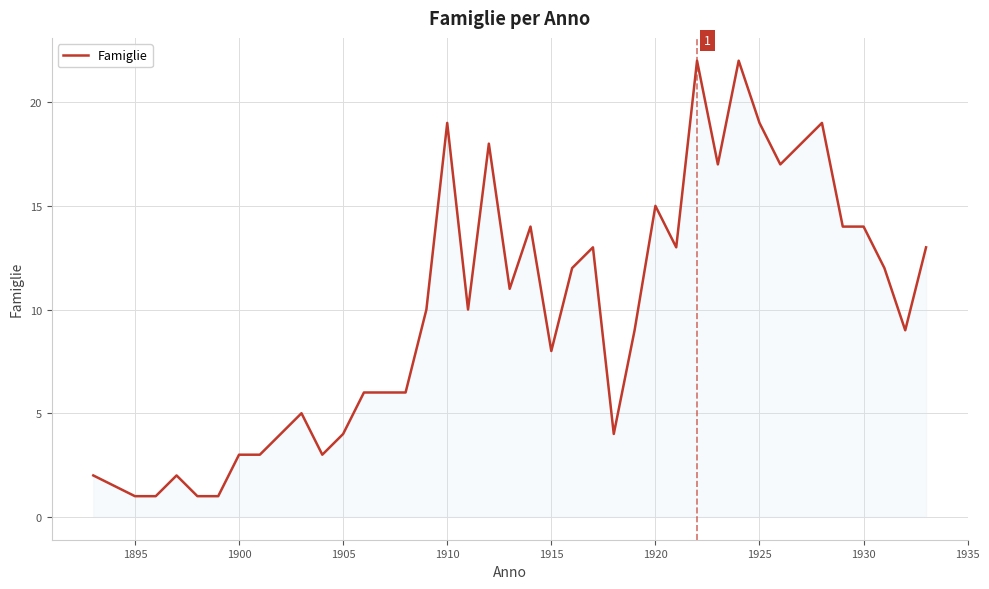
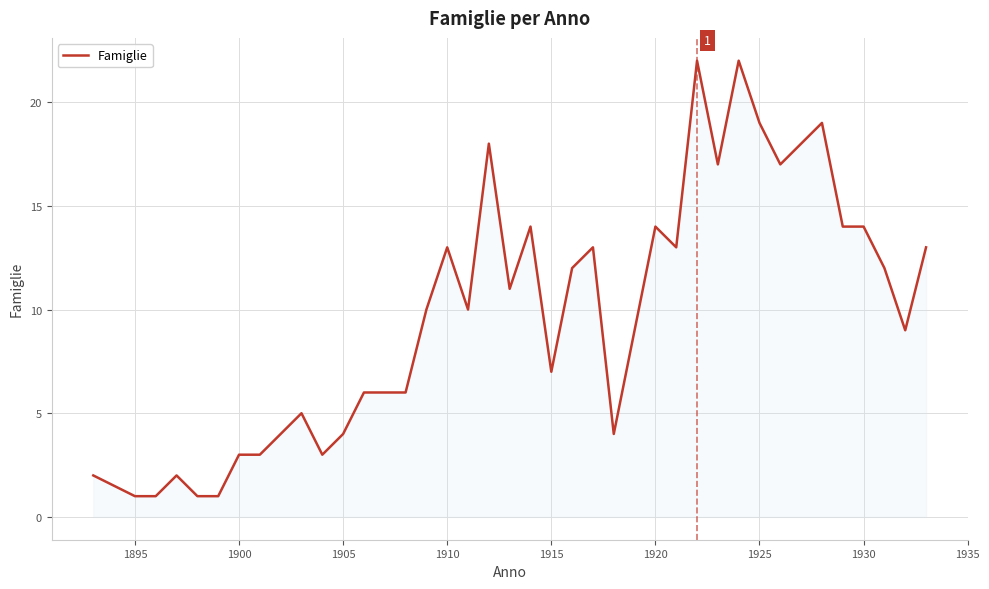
  {
    "1895": 1,
    "1900": 3,
    "1905": 4,
-   "1910": 19,
-   "1915": 8,
-   "1920": 15,
+   "1910": 13,
+   "1915": 7,
+   "1920": 14,
    "1925": 19,
    "1930": 14
  }
